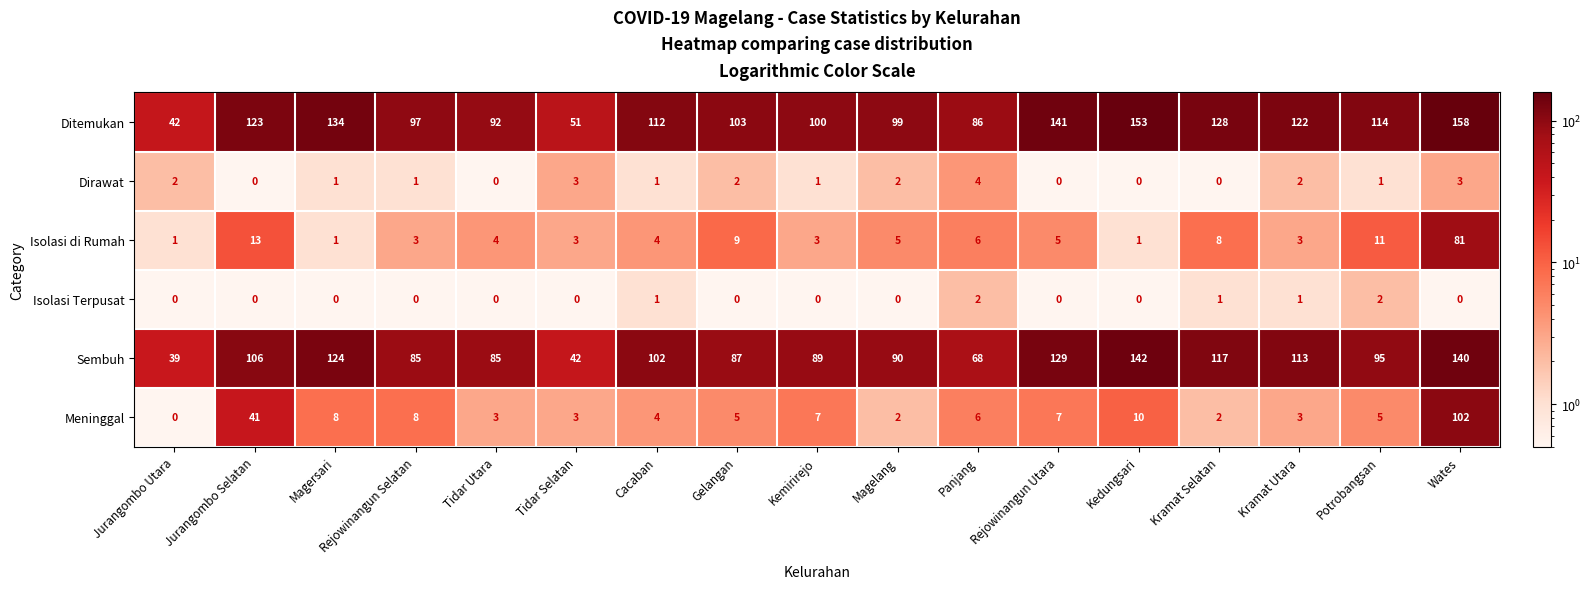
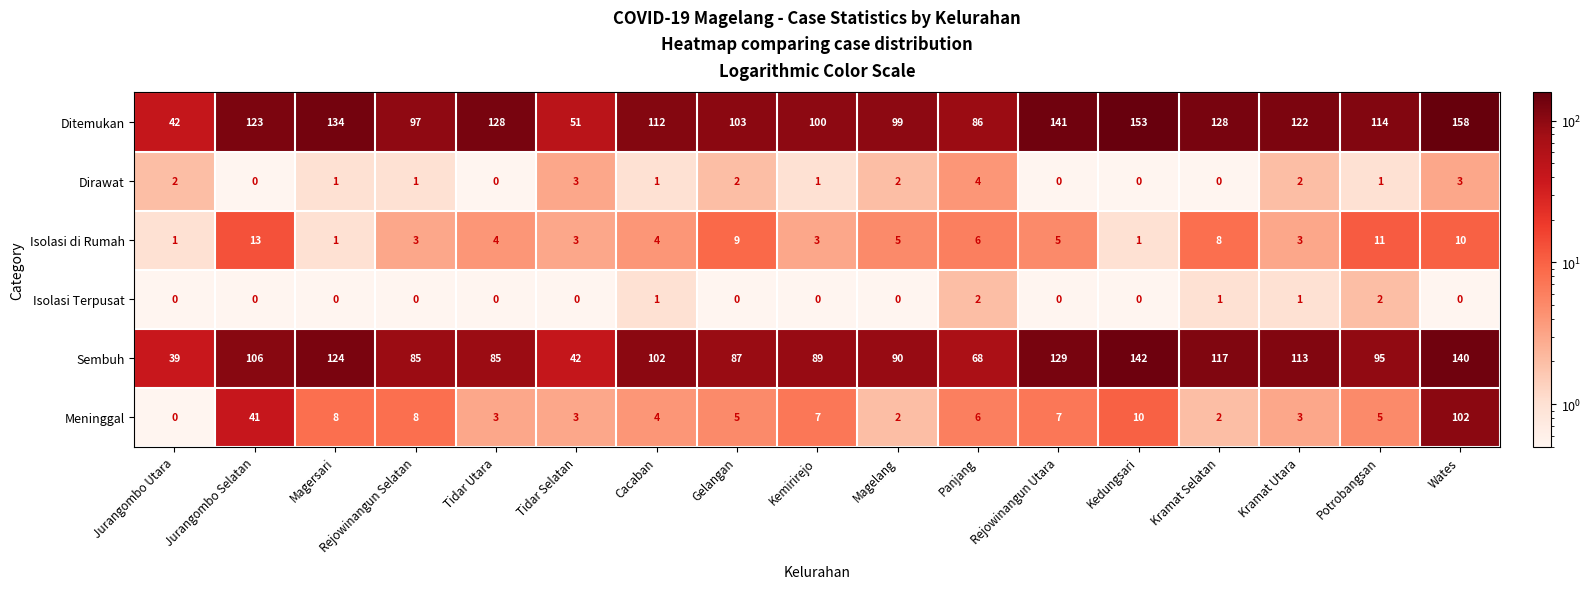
  {
    "Ditemukan": {
      "Jurangombo Utara": 42,
      "Jurangombo Selatan": 123,
      "Magersari": 134,
      "Rejowinangun Selatan": 97,
-     "Tidar Utara": 92,
+     "Tidar Utara": 128,
      "Tidar Selatan": 51,
      "Cacaban": 112,
      "Gelangan": 103,
      "Kemirirejo": 100,
      "Magelang": 99,
      "Panjang": 86,
      "Rejowinangun Utara": 141,
      "Kedungsari": 153,
      "Kramat Selatan": 128,
      "Kramat Utara": 122,
      "Potrobangsan": 114,
      "Wates": 158
    },
    "Dirawat": {
      "Jurangombo Utara": 2,
      "Jurangombo Selatan": 0,
      "Magersari": 1,
      "Rejowinangun Selatan": 1,
      "Tidar Utara": 0,
      "Tidar Selatan": 3,
      "Cacaban": 1,
      "Gelangan": 2,
      "Kemirirejo": 1,
      "Magelang": 2,
      "Panjang": 4,
      "Rejowinangun Utara": 0,
      "Kedungsari": 0,
      "Kramat Selatan": 0,
      "Kramat Utara": 2,
      "Potrobangsan": 1,
      "Wates": 3
    },
    "Isolasi di Rumah": {
      "Jurangombo Utara": 1,
      "Jurangombo Selatan": 13,
      "Magersari": 1,
      "Rejowinangun Selatan": 3,
      "Tidar Utara": 4,
      "Tidar Selatan": 3,
      "Cacaban": 4,
      "Gelangan": 9,
      "Kemirirejo": 3,
      "Magelang": 5,
      "Panjang": 6,
      "Rejowinangun Utara": 5,
      "Kedungsari": 1,
      "Kramat Selatan": 8,
      "Kramat Utara": 3,
      "Potrobangsan": 11,
-     "Wates": 81
+     "Wates": 10
    },
    "Isolasi Terpusat": {
      "Jurangombo Utara": 0,
      "Jurangombo Selatan": 0,
      "Magersari": 0,
      "Rejowinangun Selatan": 0,
      "Tidar Utara": 0,
      "Tidar Selatan": 0,
      "Cacaban": 1,
      "Gelangan": 0,
      "Kemirirejo": 0,
      "Magelang": 0,
      "Panjang": 2,
      "Rejowinangun Utara": 0,
      "Kedungsari": 0,
      "Kramat Selatan": 1,
      "Kramat Utara": 1,
      "Potrobangsan": 2,
      "Wates": 0
    },
    "Sembuh": {
      "Jurangombo Utara": 39,
      "Jurangombo Selatan": 106,
      "Magersari": 124,
      "Rejowinangun Selatan": 85,
      "Tidar Utara": 85,
      "Tidar Selatan": 42,
      "Cacaban": 102,
      "Gelangan": 87,
      "Kemirirejo": 89,
      "Magelang": 90,
      "Panjang": 68,
      "Rejowinangun Utara": 129,
      "Kedungsari": 142,
      "Kramat Selatan": 117,
      "Kramat Utara": 113,
      "Potrobangsan": 95,
      "Wates": 140
    },
    "Meninggal": {
      "Jurangombo Utara": 0,
      "Jurangombo Selatan": 41,
      "Magersari": 8,
      "Rejowinangun Selatan": 8,
      "Tidar Utara": 3,
      "Tidar Selatan": 3,
      "Cacaban": 4,
      "Gelangan": 5,
      "Kemirirejo": 7,
      "Magelang": 2,
      "Panjang": 6,
      "Rejowinangun Utara": 7,
      "Kedungsari": 10,
      "Kramat Selatan": 2,
      "Kramat Utara": 3,
      "Potrobangsan": 5,
      "Wates": 102
    }
  }
